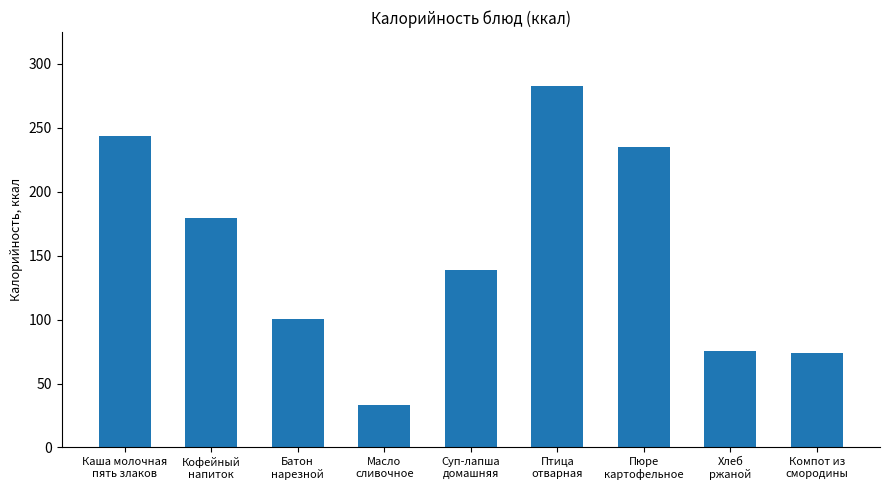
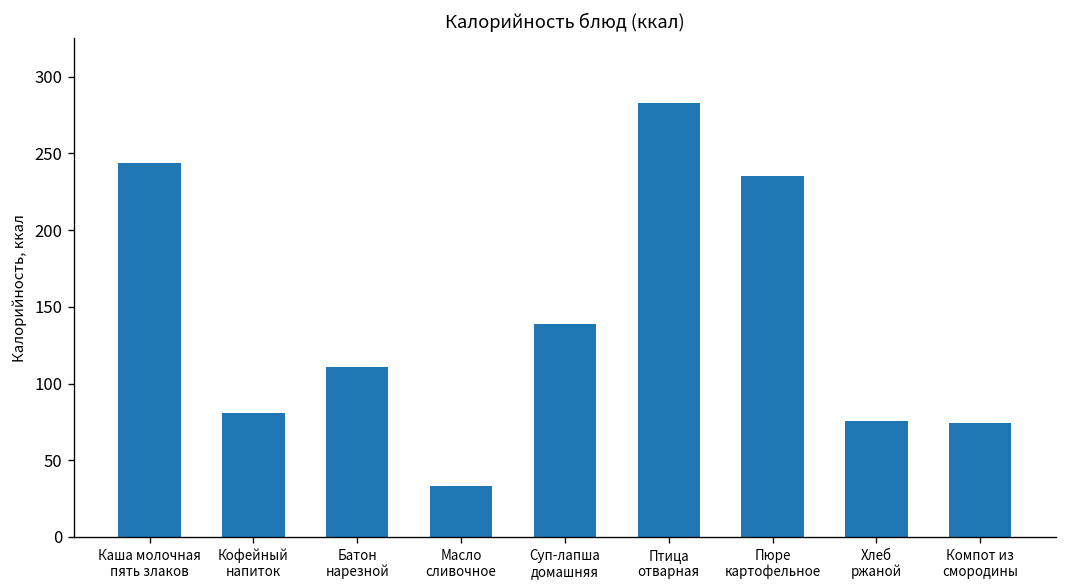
  {
    "Каша молочная пять злаков": 244,
-   "Кофейный напиток": 179,
-   "Батон нарезной": 100,
+   "Кофейный напиток": 81,
+   "Батон нарезной": 111,
    "Масло сливочное": 33,
    "Суп-лапша домашняя": 139,
    "Птица отварная": 283,
    "Пюре картофельное": 235,
    "Хлеб ржаной": 75,
    "Компот из смородины": 74
  }
